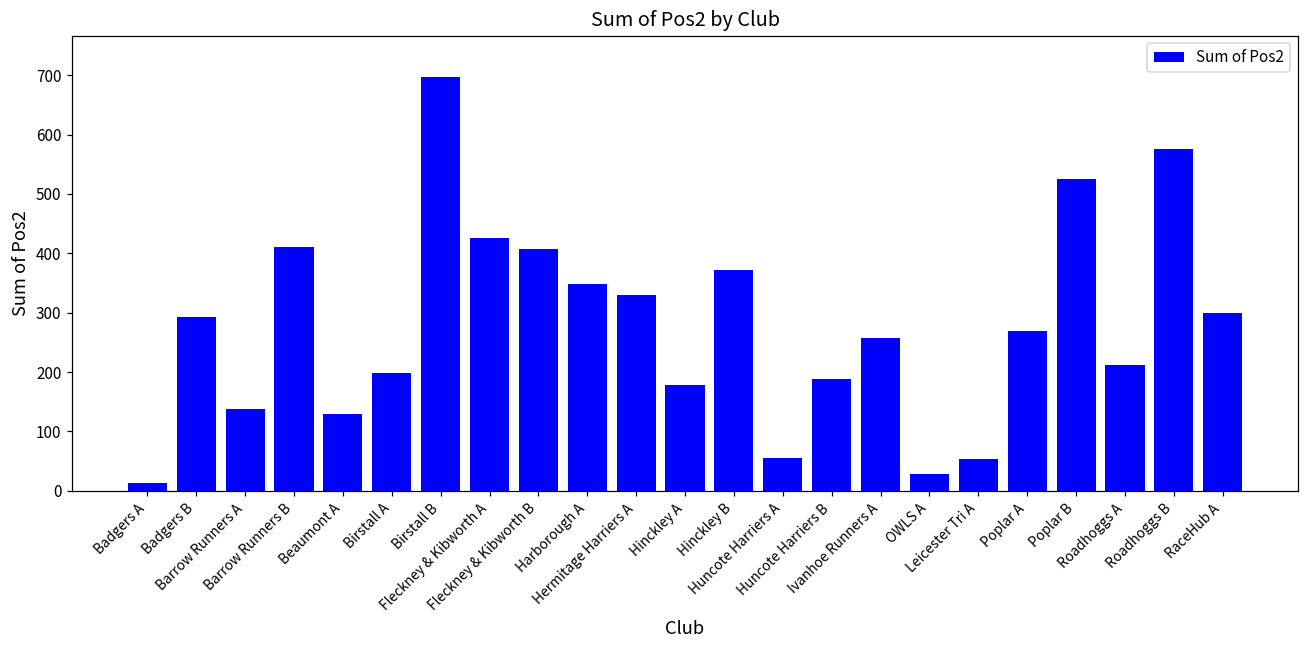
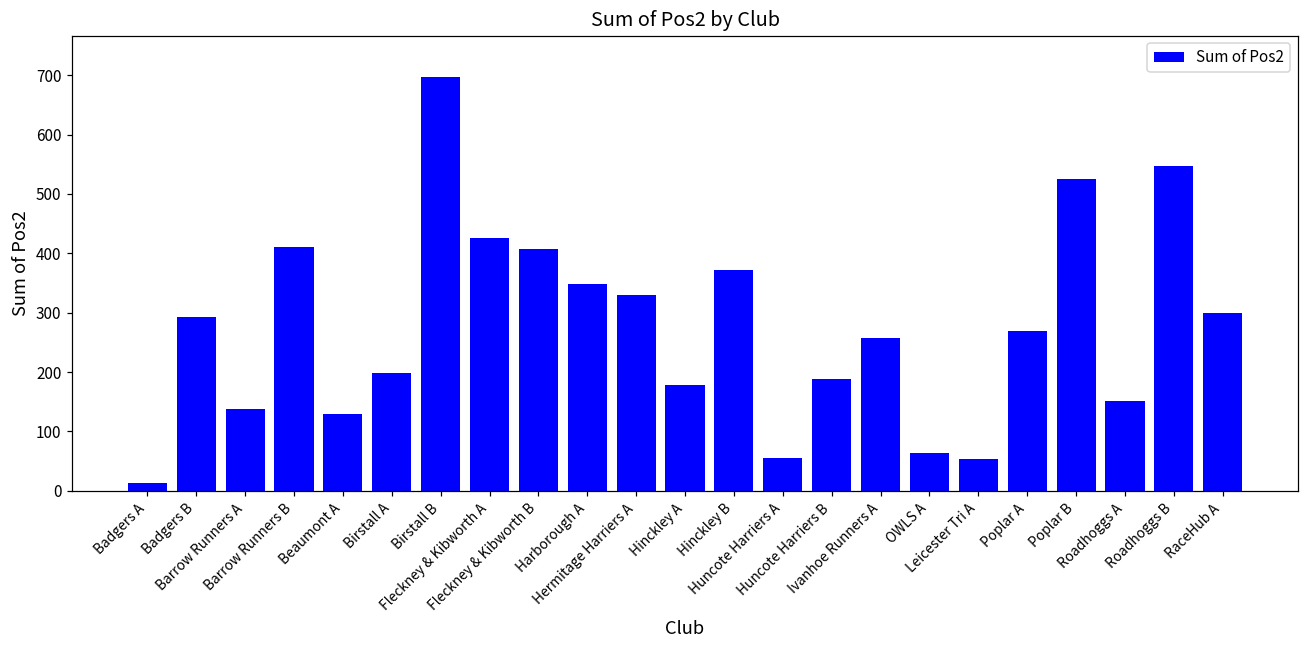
  {
    "Badgers A": 10,
    "Badgers B": 290,
    "Barrow Runners A": 140,
    "Barrow Runners B": 410,
    "Beaumont A": 130,
    "Birstall A": 200,
    "Birstall B": 700,
    "Fleckney & Kibworth A": 430,
    "Fleckney & Kibworth B": 410,
    "Harborough A": 350,
    "Hermitage Harriers A": 330,
    "Hinckley A": 180,
    "Hinckley B": 370,
    "Huncote Harriers A": 60,
    "Huncote Harriers B": 190,
    "Ivanhoe Runners A": 260,
-   "OWLS A": 30,
+   "OWLS A": 60,
    "Leicester Tri A": 50,
    "Poplar A": 270,
    "Poplar B": 530,
-   "Roadhoggs A": 210,
-   "Roadhoggs B": 580,
+   "Roadhoggs A": 150,
+   "Roadhoggs B": 550,
    "RaceHub A": 300
  }
